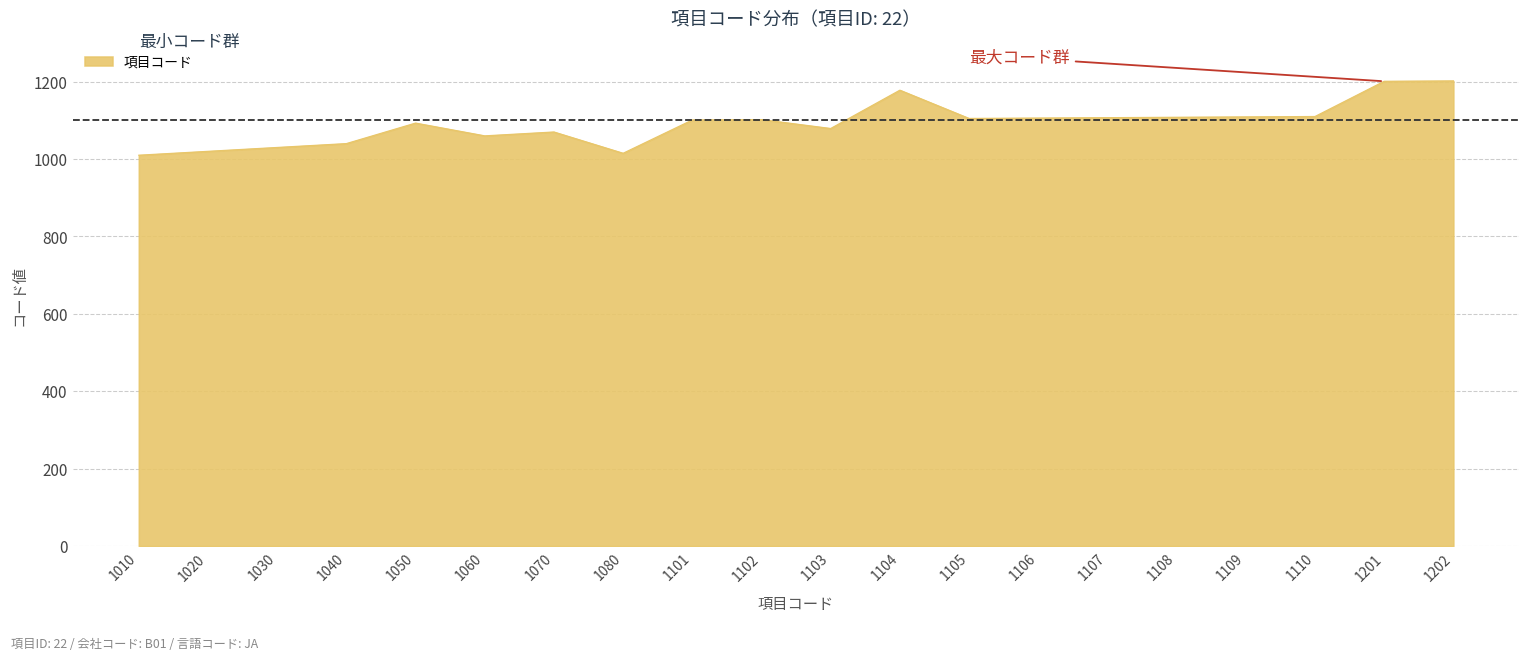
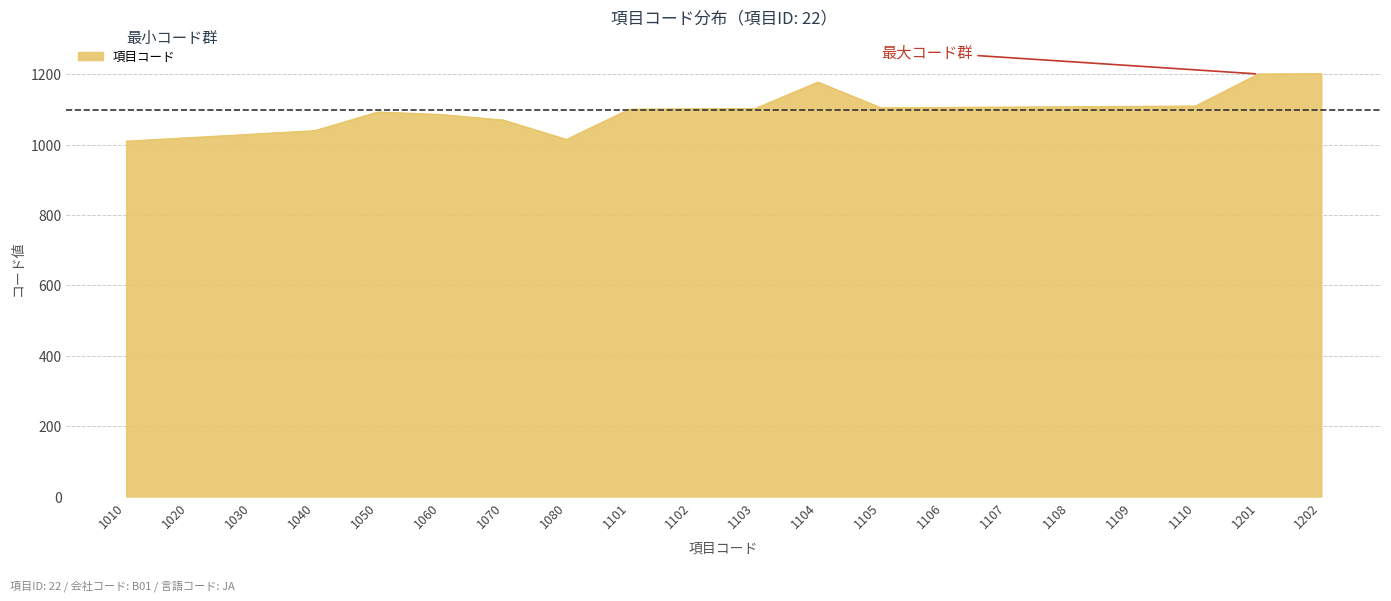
  {
    "1010": 1010,
    "1020": 1020,
    "1030": 1030,
    "1040": 1040,
    "1050": 1090,
-   "1060": 1060,
+   "1060": 1090,
    "1070": 1070,
    "1080": 1020,
    "1101": 1100,
    "1102": 1100,
-   "1103": 1080,
+   "1103": 1100,
    "1104": 1180,
    "1105": 1110,
    "1106": 1110,
    "1107": 1110,
    "1108": 1110,
    "1109": 1110,
    "1110": 1110,
    "1201": 1200,
    "1202": 1200
  }
